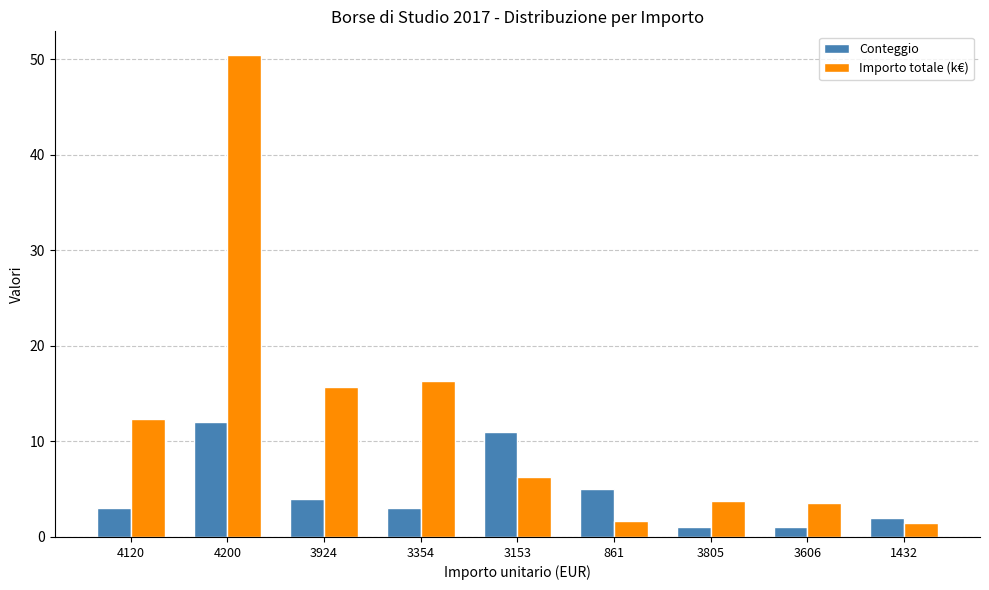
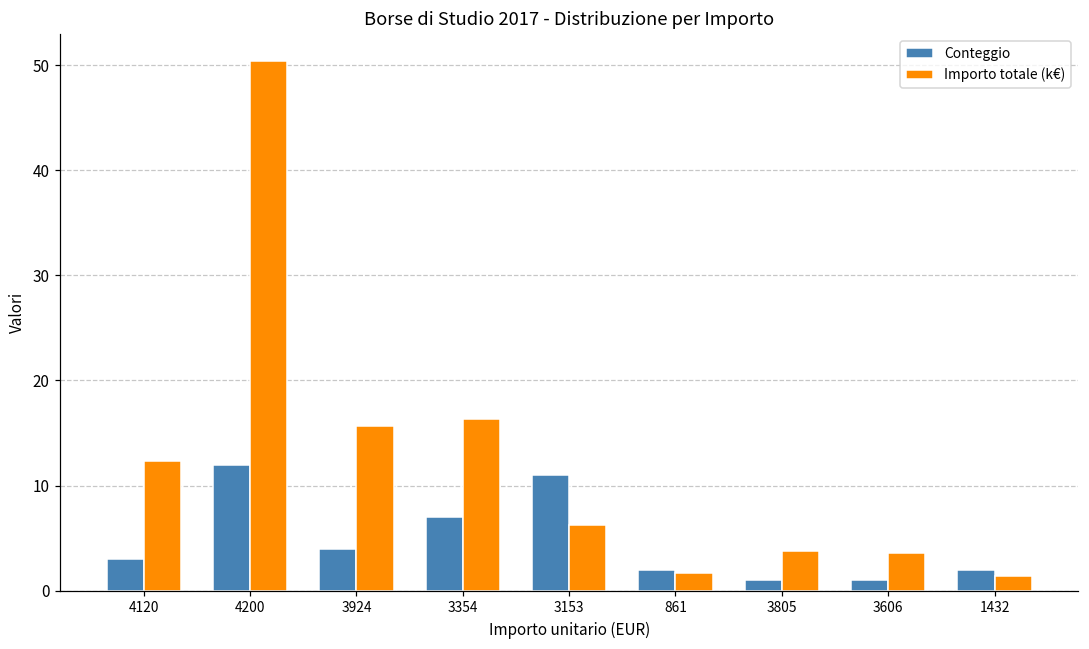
  {
    "Conteggio": {
      "4120": 3,
      "4200": 12,
      "3924": 4,
-     "3354": 3,
+     "3354": 7,
      "3153": 11,
-     "861": 5,
+     "861": 2,
      "3805": 1,
      "3606": 1,
      "1432": 2
    },
    "Importo totale (k€)": {
      "4120": 12,
      "4200": 50,
      "3924": 16,
      "3354": 16,
      "3153": 6,
      "861": 2,
      "3805": 4,
      "3606": 4,
      "1432": 1
    }
  }
